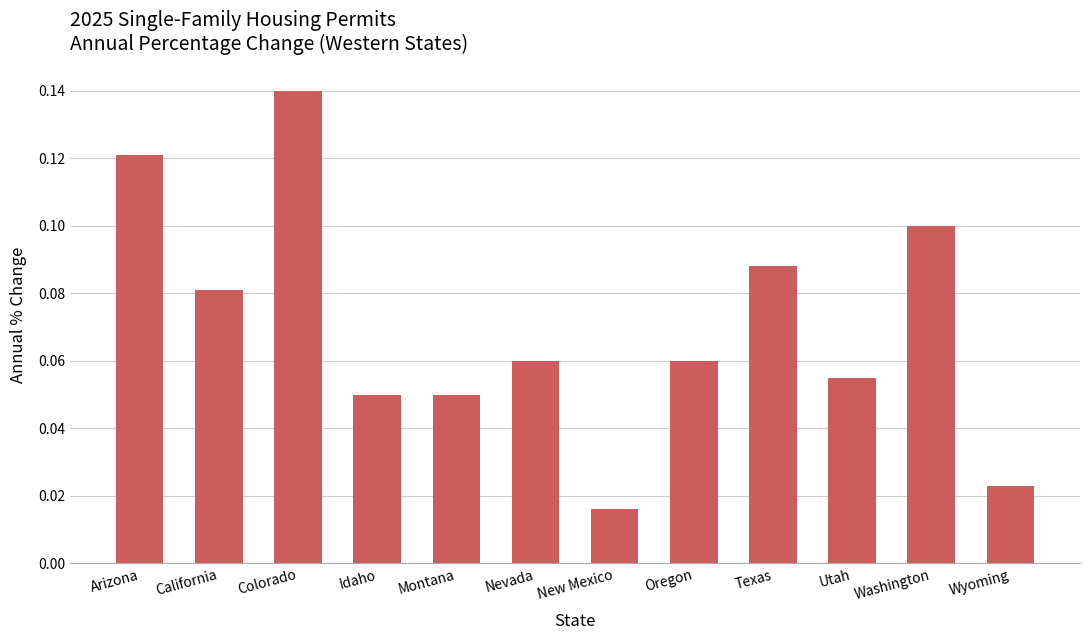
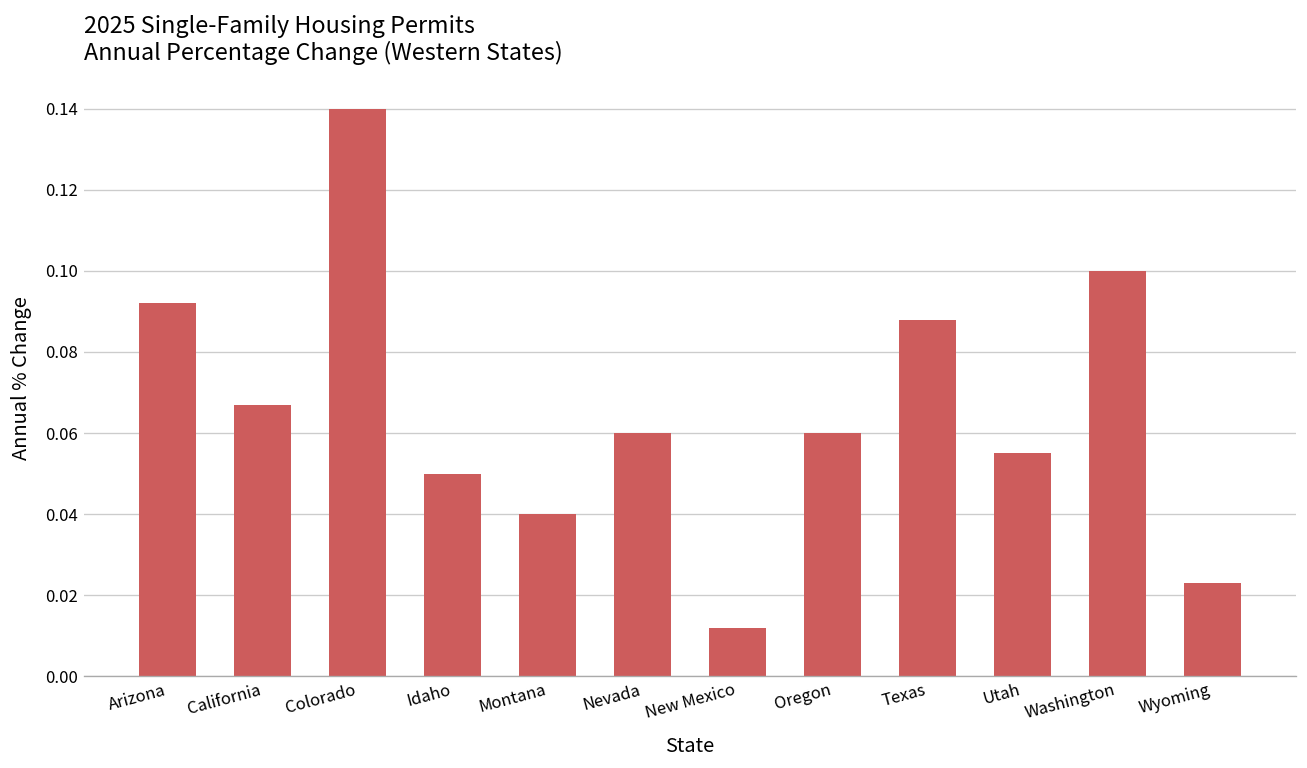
  {
-   "Arizona": 0.121,
-   "California": 0.081,
+   "Arizona": 0.092,
+   "California": 0.067,
    "Colorado": 0.140,
    "Idaho": 0.050,
-   "Montana": 0.05,
+   "Montana": 0.04,
    "Nevada": 0.060,
-   "New Mexico": 0.016,
+   "New Mexico": 0.012,
    "Oregon": 0.060,
    "Texas": 0.088,
    "Utah": 0.055,
    "Washington": 0.100,
    "Wyoming": 0.023
  }
